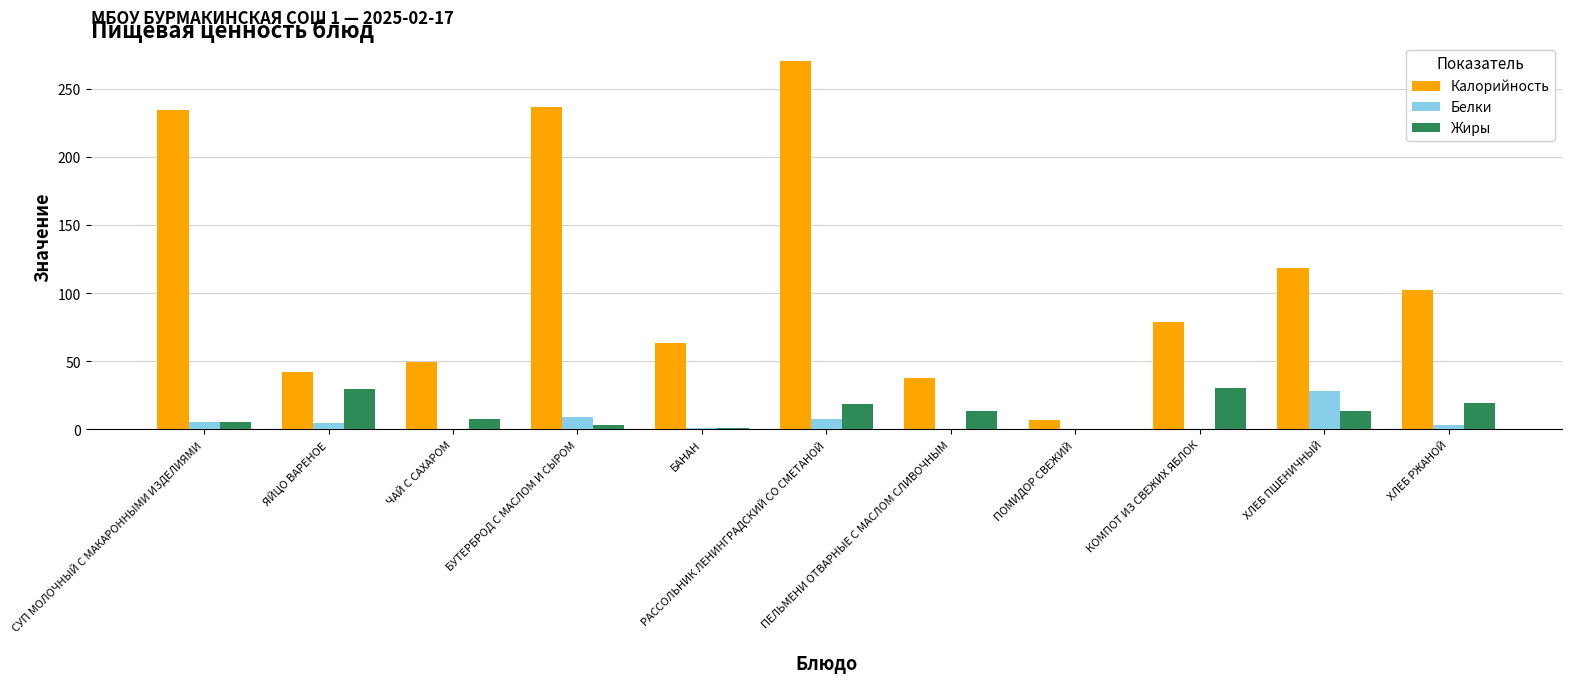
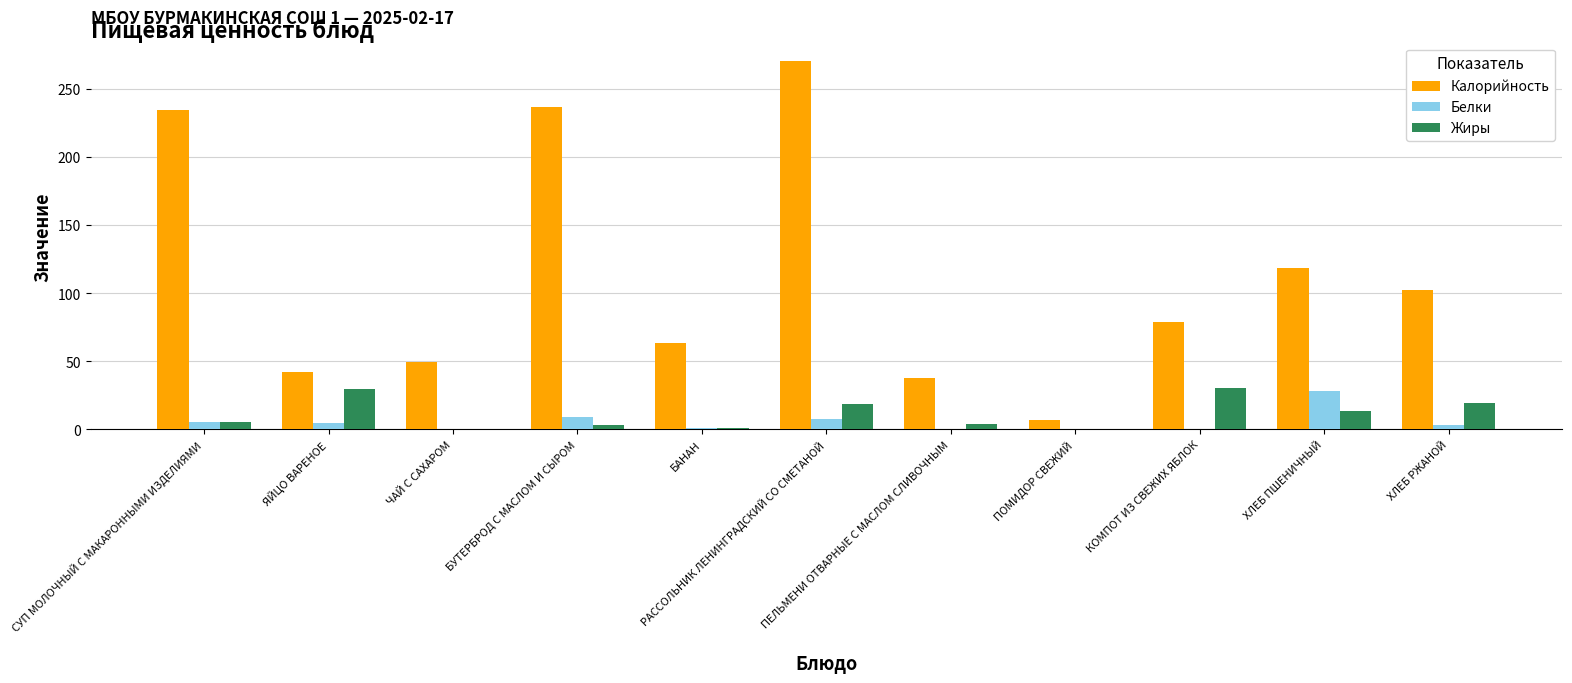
  {
    "Калорийность": {
      "СУП МОЛОЧНЫЙ С МАКАРОННЫМИ ИЗДЕЛИЯМИ": 235,
      "ЯЙЦО ВАРЕНОЕ": 42,
      "ЧАЙ С САХАРОМ": 49,
      "БУТЕРБРОД С МАСЛОМ И СЫРОМ": 237,
      "БАНАН": 63,
      "РАССОЛЬНИК ЛЕНИНГРАДСКИЙ СО СМЕТАНОЙ": 270,
      "ПЕЛЬМЕНИ ОТВАРНЫЕ С МАСЛОМ СЛИВОЧНЫМ": 38,
      "ПОМИДОР СВЕЖИЙ": 7,
      "КОМПОТ ИЗ СВЕЖИХ ЯБЛОК": 79,
      "ХЛЕБ ПШЕНИЧНЫЙ": 118,
      "ХЛЕБ РЖАНОЙ": 102
    },
    "Белки": {
      "СУП МОЛОЧНЫЙ С МАКАРОННЫМИ ИЗДЕЛИЯМИ": 6,
      "ЯЙЦО ВАРЕНОЕ": 5,
      "БУТЕРБРОД С МАСЛОМ И СЫРОМ": 9,
      "РАССОЛЬНИК ЛЕНИНГРАДСКИЙ СО СМЕТАНОЙ": 7,
      "ХЛЕБ ПШЕНИЧНЫЙ": 28,
      "ХЛЕБ РЖАНОЙ": 3
    },
    "Жиры": {
      "СУП МОЛОЧНЫЙ С МАКАРОННЫМИ ИЗДЕЛИЯМИ": 6,
      "ЯЙЦО ВАРЕНОЕ": 29,
-     "ЧАЙ С САХАРОМ": 8,
+     "ЧАЙ С САХАРОМ": 0,
      "БУТЕРБРОД С МАСЛОМ И СЫРОМ": 3,
      "РАССОЛЬНИК ЛЕНИНГРАДСКИЙ СО СМЕТАНОЙ": 19,
-     "ПЕЛЬМЕНИ ОТВАРНЫЕ С МАСЛОМ СЛИВОЧНЫМ": 14,
+     "ПЕЛЬМЕНИ ОТВАРНЫЕ С МАСЛОМ СЛИВОЧНЫМ": 4,
      "КОМПОТ ИЗ СВЕЖИХ ЯБЛОК": 30,
      "ХЛЕБ ПШЕНИЧНЫЙ": 13,
      "ХЛЕБ РЖАНОЙ": 20
    }
  }
